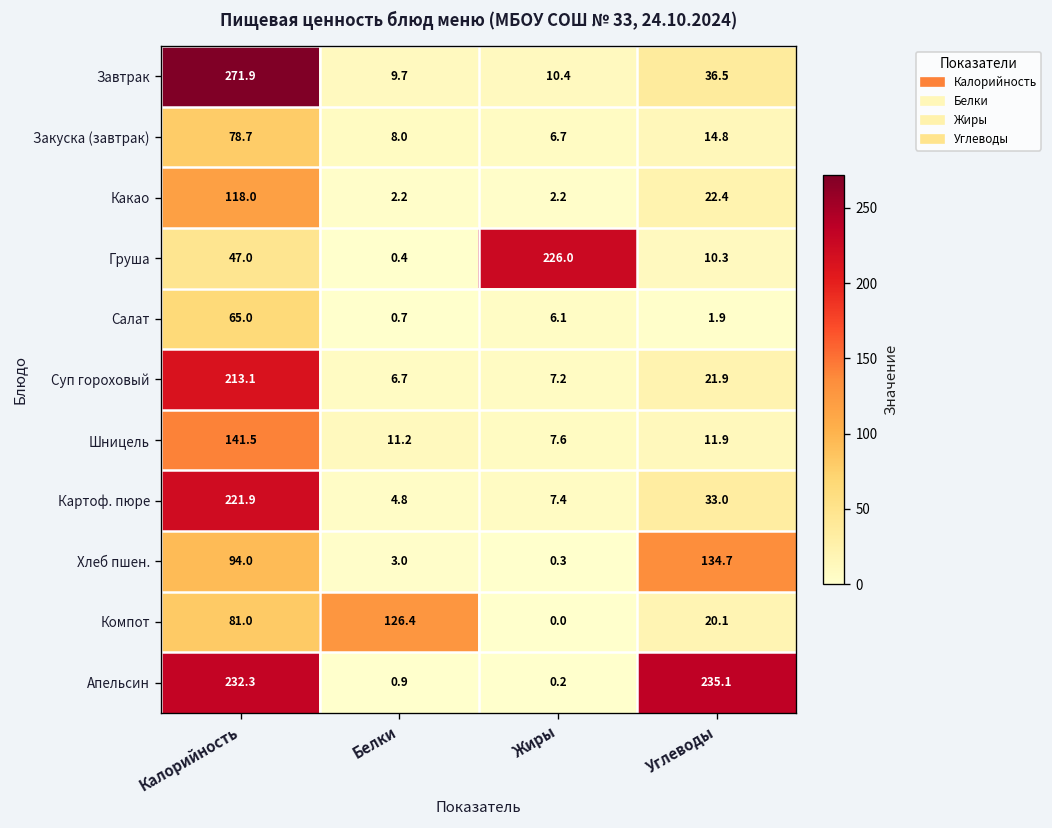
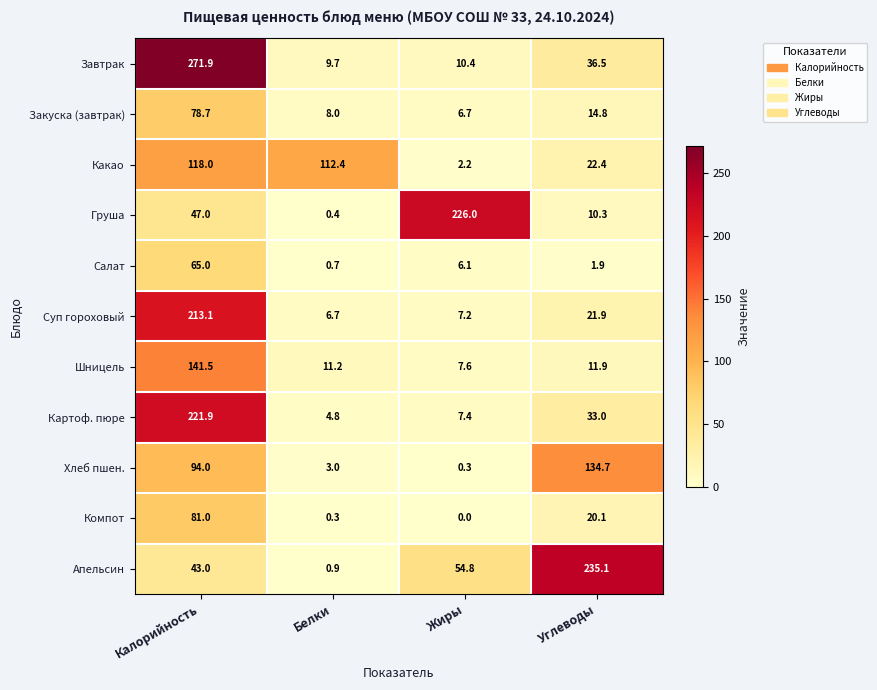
  {
    "Завтрак": {
      "Калорийность": 271.9,
      "Белки": 9.7,
      "Жиры": 10.4,
      "Углеводы": 36.5
    },
    "Закуска (завтрак)": {
      "Калорийность": 78.7,
      "Белки": 8.0,
      "Жиры": 6.7,
      "Углеводы": 14.8
    },
    "Какао": {
      "Калорийность": 118.0,
-     "Белки": 2.2,
+     "Белки": 112.4,
      "Жиры": 2.2,
      "Углеводы": 22.4
    },
    "Груша": {
      "Калорийность": 47.0,
      "Белки": 0.4,
      "Жиры": 226.0,
      "Углеводы": 10.3
    },
    "Салат": {
      "Калорийность": 65.0,
      "Белки": 0.7,
      "Жиры": 6.1,
      "Углеводы": 1.9
    },
    "Суп гороховый": {
      "Калорийность": 213.1,
      "Белки": 6.7,
      "Жиры": 7.2,
      "Углеводы": 21.9
    },
    "Шницель": {
      "Калорийность": 141.5,
      "Белки": 11.2,
      "Жиры": 7.6,
      "Углеводы": 11.9
    },
    "Картоф. пюре": {
      "Калорийность": 221.9,
      "Белки": 4.8,
      "Жиры": 7.4,
      "Углеводы": 33.0
    },
    "Хлеб пшен.": {
      "Калорийность": 94.0,
      "Белки": 3.0,
      "Жиры": 0.3,
      "Углеводы": 134.7
    },
    "Компот": {
      "Калорийность": 81.0,
-     "Белки": 126.4,
+     "Белки": 0.3,
      "Жиры": 0.0,
      "Углеводы": 20.1
    },
    "Апельсин": {
-     "Калорийность": 232.3,
+     "Калорийность": 43.0,
      "Белки": 0.9,
-     "Жиры": 0.2,
+     "Жиры": 54.8,
      "Углеводы": 235.1
    }
  }
